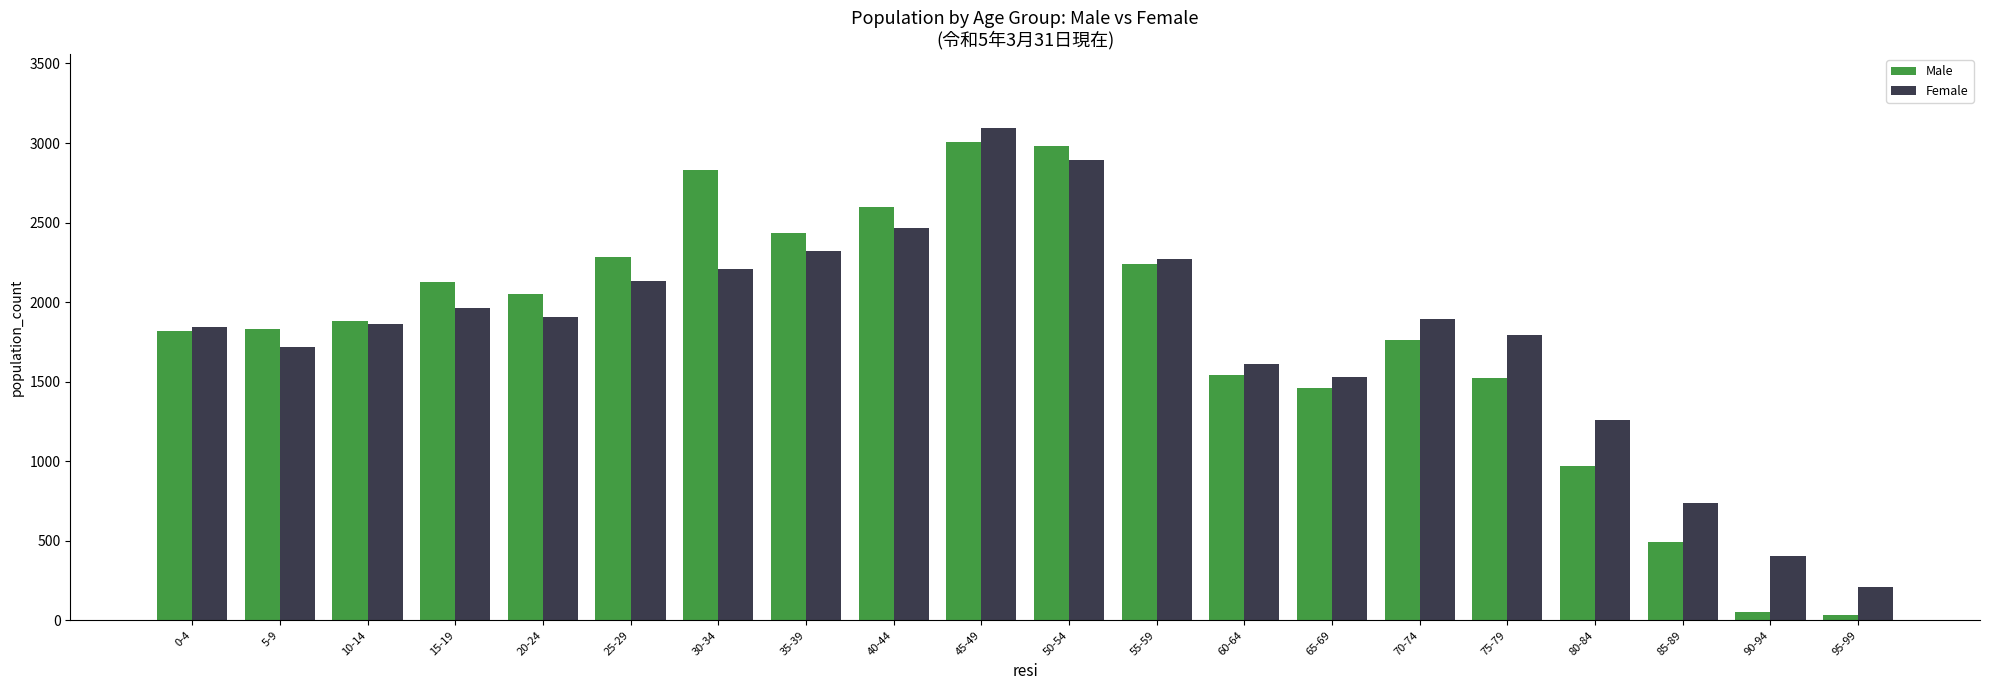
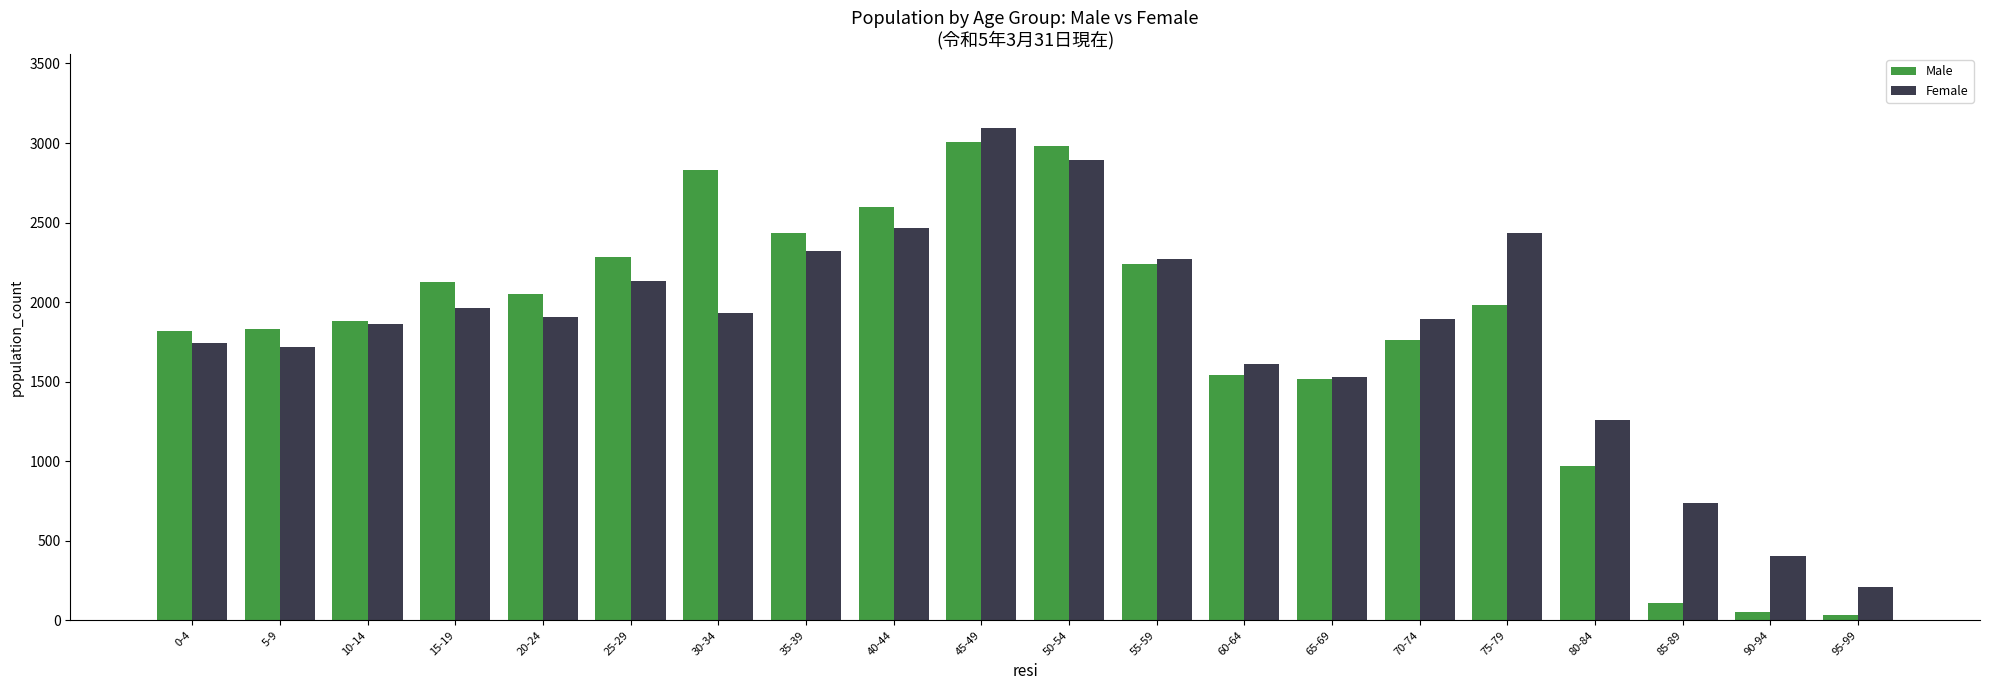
  {
    "Male": {
      "0-4": 1820,
      "5-9": 1830,
      "10-14": 1880,
      "15-19": 2130,
      "20-24": 2050,
      "25-29": 2280,
      "30-34": 2830,
      "35-39": 2430,
      "40-44": 2600,
      "45-49": 3010,
      "50-54": 2980,
      "55-59": 2240,
      "60-64": 1540,
-     "65-69": 1460,
+     "65-69": 1520,
      "70-74": 1770,
-     "75-79": 1520,
+     "75-79": 1980,
      "80-84": 970,
-     "85-89": 490,
+     "85-89": 110,
      "90-94": 50,
      "95-99": 30
    },
    "Female": {
-     "0-4": 1840,
+     "0-4": 1740,
      "5-9": 1720,
      "10-14": 1860,
      "15-19": 1960,
      "20-24": 1910,
      "25-29": 2130,
-     "30-34": 2210,
+     "30-34": 1930,
      "35-39": 2320,
      "40-44": 2470,
      "45-49": 3100,
      "50-54": 2900,
      "55-59": 2270,
      "60-64": 1610,
      "65-69": 1530,
      "70-74": 1900,
-     "75-79": 1800,
+     "75-79": 2440,
      "80-84": 1260,
      "85-89": 740,
      "90-94": 410,
      "95-99": 210
    }
  }
